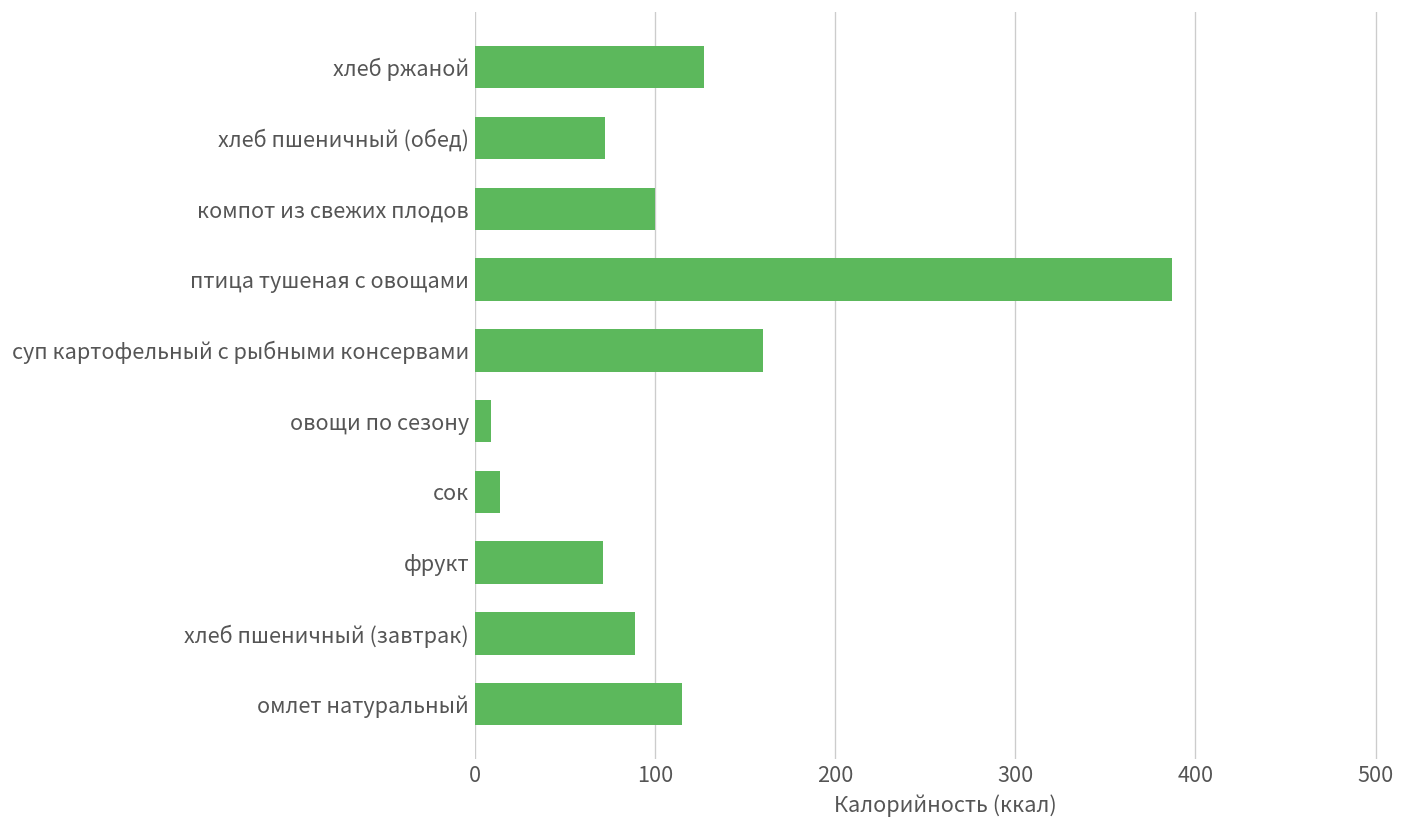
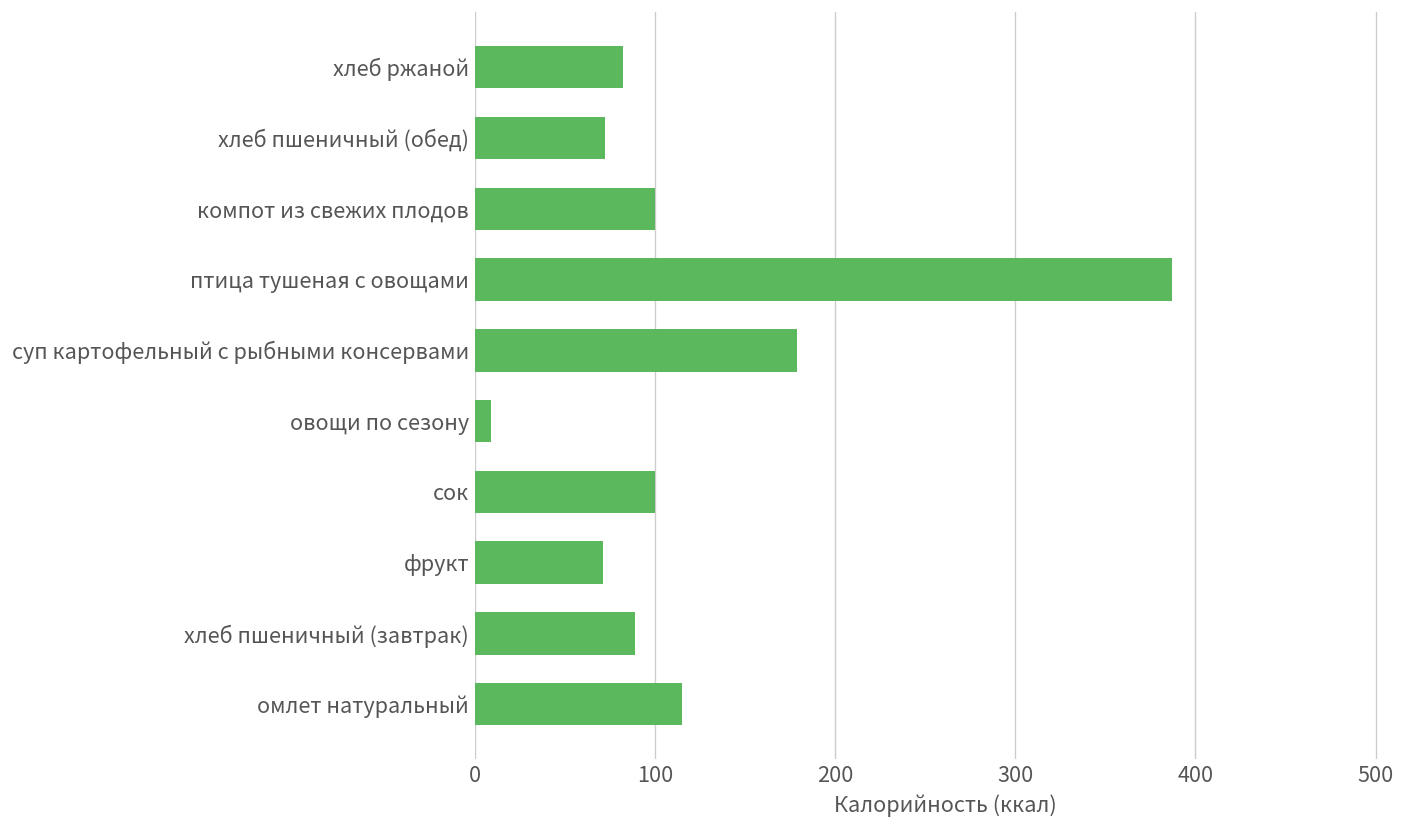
  {
-   "хлеб ржаной": 127,
+   "хлеб ржаной": 82,
    "хлеб пшеничный (обед)": 72,
    "компот из свежих плодов": 100,
    "птица тушеная с овощами": 387,
-   "суп картофельный с рыбными консервами": 160,
+   "суп картофельный с рыбными консервами": 179,
    "овощи по сезону": 9,
-   "сок": 14,
+   "сок": 100,
    "фрукт": 71,
    "хлеб пшеничный (завтрак)": 89,
    "омлет натуральный": 115
  }
